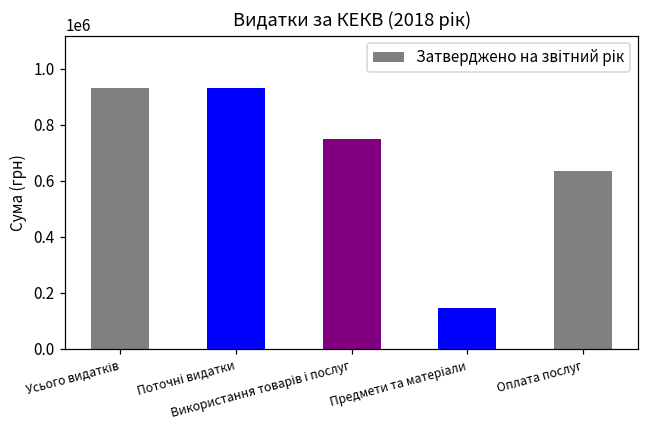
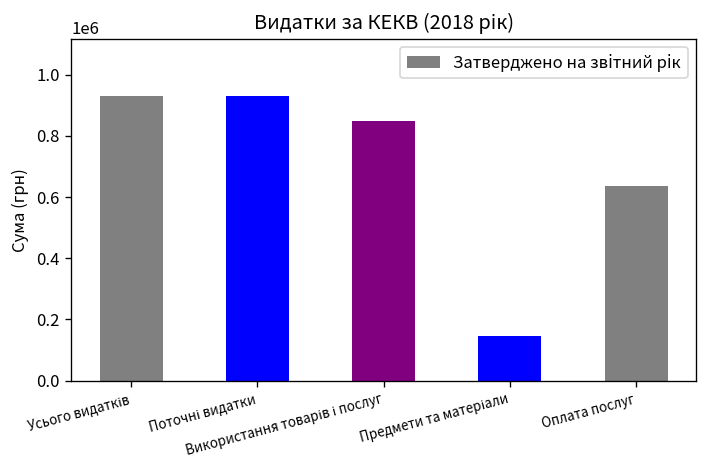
  {
    "Усього видатків": 930000,
    "Поточні видатки": 930000,
-   "Використання товарів і послуг": 750000,
+   "Використання товарів і послуг": 850000,
    "Предмети та матеріали": 150000,
    "Оплата послуг": 640000
  }
